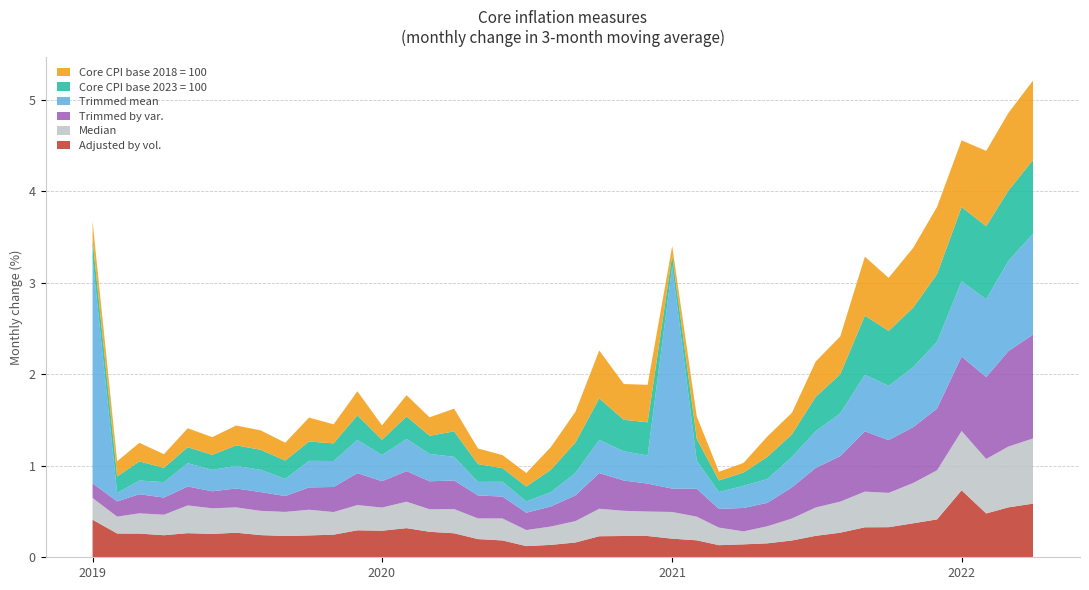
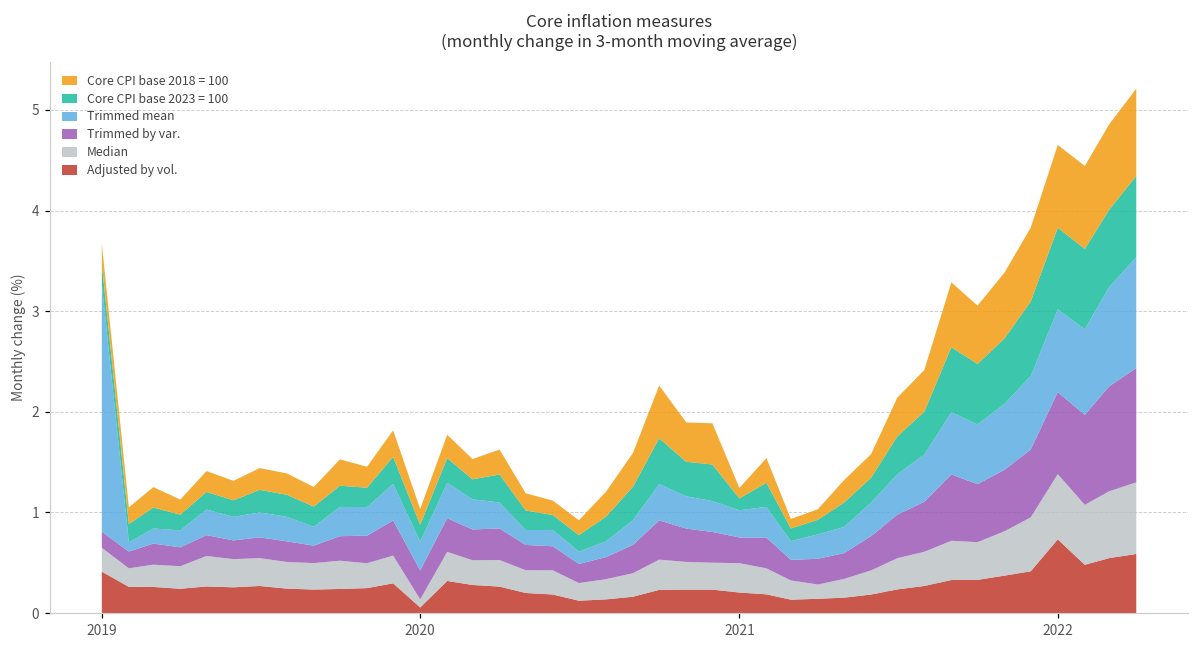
  {
    "Adjusted by vol.": {
      "2019": 0.4,
-     "2020": 0.3,
+     "2020": 0.1,
      "2021": 0.2,
      "2022": 0.7
    },
    "Median": {
      "2019": 0.2,
-     "2020": 0.3,
+     "2020": 0.1,
      "2021": 0.3,
      "2022": 0.6
    },
    "Trimmed by var.": {
      "2019": 0.2,
      "2020": 0.3,
      "2021": 0.3,
      "2022": 0.8
    },
    "Trimmed mean": {
      "2019": 2.5,
      "2020": 0.3,
-     "2021": 2.4,
+     "2021": 0.3,
      "2022": 0.8
    },
    "Core CPI base 2023 = 100": {
      "2019": 0.2,
      "2020": 0.2,
      "2021": 0.1,
      "2022": 0.8
    },
    "Core CPI base 2018 = 100": {
      "2019": 0.2,
      "2020": 0.2,
      "2021": 0.1,
-     "2022": 0.7
+     "2022": 0.8
    }
  }
